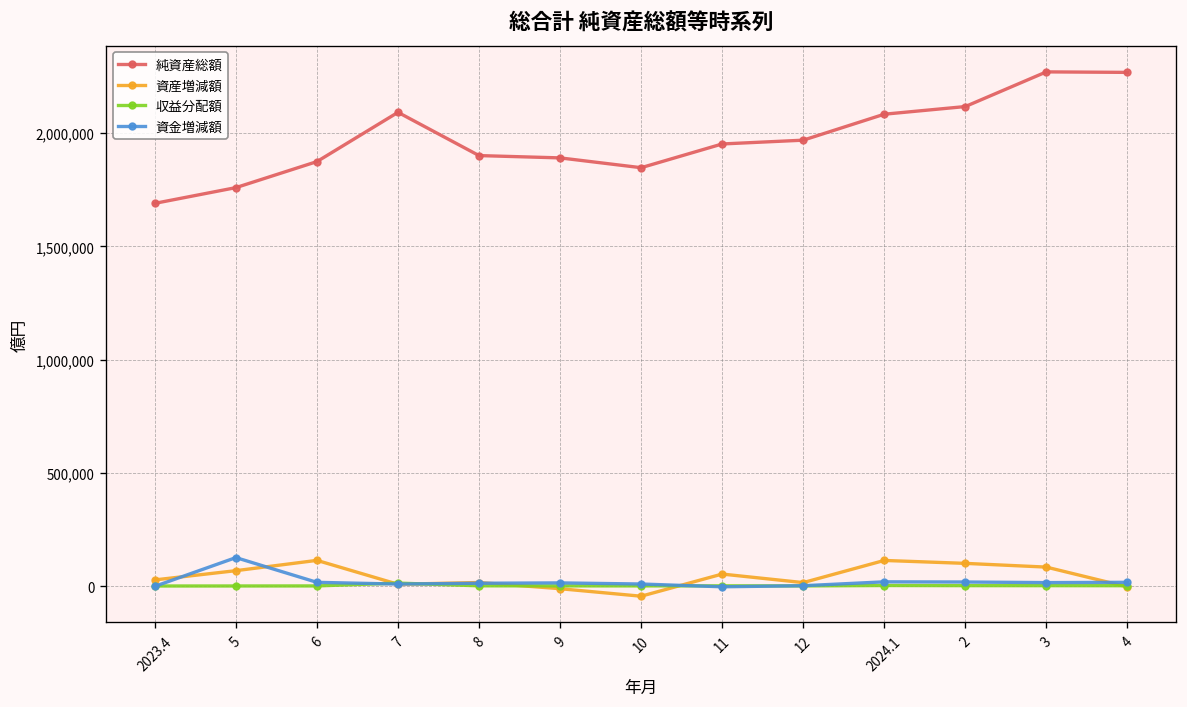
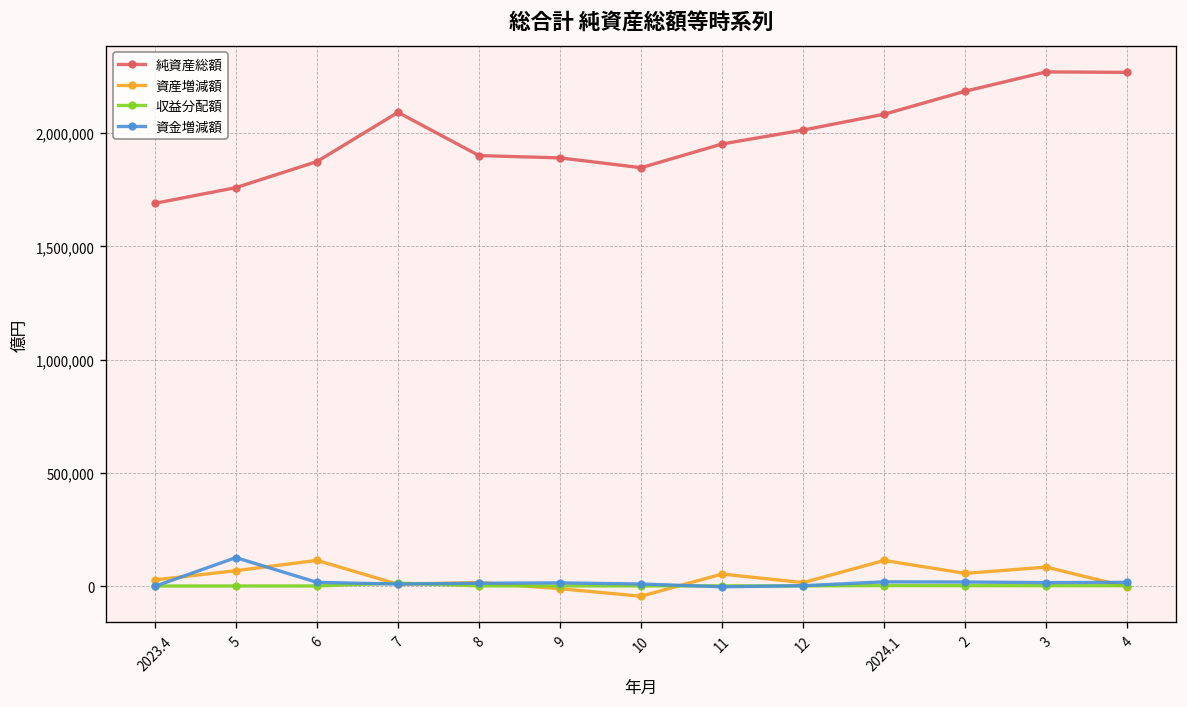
  {
    "純資産総額": {
      "2023.4": "1,690,000",
      "5": "1,760,000",
      "6": "1,870,000",
      "7": "2,090,000",
      "8": "1,900,000",
      "9": "1,890,000",
      "10": "1,850,000",
      "11": "1,950,000",
-     "12": "1,970,000",
+     "12": "2,010,000",
      "2024.1": "2,080,000",
-     "2": "2,120,000",
+     "2": "2,190,000",
      "3": "2,270,000",
      "4": "2,270,000"
    },
    "資産増減額": {
      "2023.4": "30,000",
      "5": "70,000",
      "6": "110,000",
      "10": "-40,000",
      "11": "50,000",
      "12": "20,000",
      "2024.1": "110,000",
-     "2": "100,000",
+     "2": "60,000",
      "3": "90,000"
    },
    "収益分配額": {
      "5": "0",
      "6": "0",
      "2024.1": "0",
      "2": "0",
      "3": "0"
    },
    "資金増減額": {
      "5": "130,000",
      "6": "20,000",
      "2024.1": "20,000",
      "2": "20,000",
      "3": "20,000",
      "4": "20,000"
    }
  }
